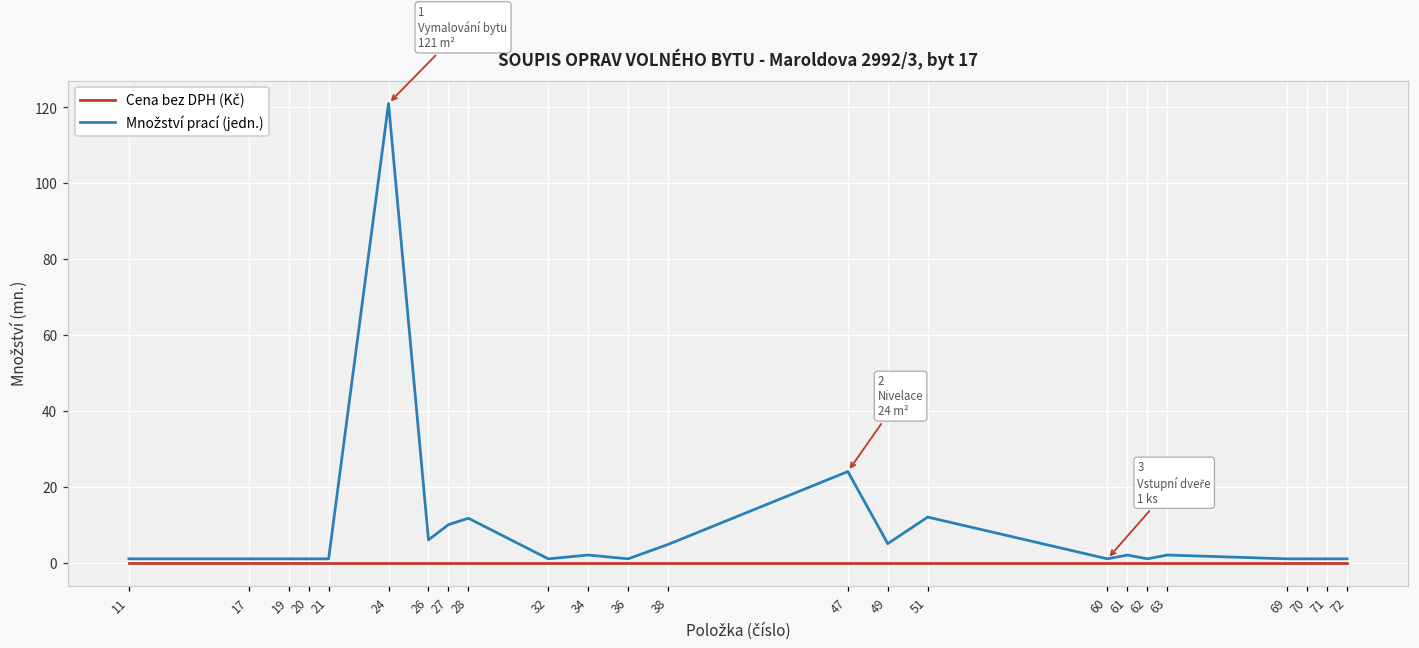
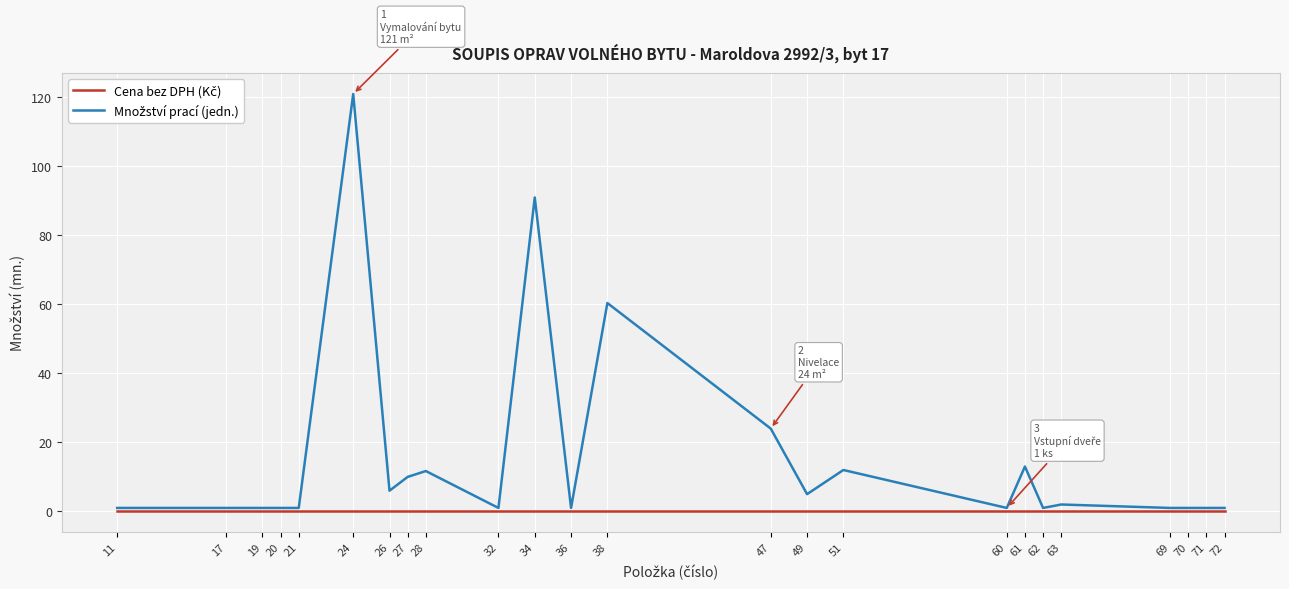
  {
    "Cena bez DPH (Kč)": {
      "11": 0,
      "17": 0,
      "19": 0,
      "20": 0,
      "21": 0,
      "24": 0,
      "26": 0,
      "27": 0,
      "28": 0,
      "32": 0,
      "34": 0,
      "36": 0,
      "38": 0,
      "47": 0,
      "49": 0,
      "51": 0,
      "60": 0,
      "61": 0,
      "62": 0,
      "63": 0,
      "69": 0,
      "70": 0,
      "71": 0,
      "72": 0
    },
    "Množství prací (jedn.)": {
      "11": 1,
      "17": 1,
      "19": 1,
      "20": 1,
      "21": 1,
      "26": 6,
      "27": 10,
      "28": 12,
      "32": 1,
-     "34": 2,
+     "34": 91,
      "36": 1,
-     "38": 5,
+     "38": 60,
      "49": 5,
      "51": 12,
      "60": 1,
-     "61": 2,
+     "61": 13,
      "62": 1,
      "69": 1,
      "70": 1,
      "71": 1,
      "72": 1
    }
  }
